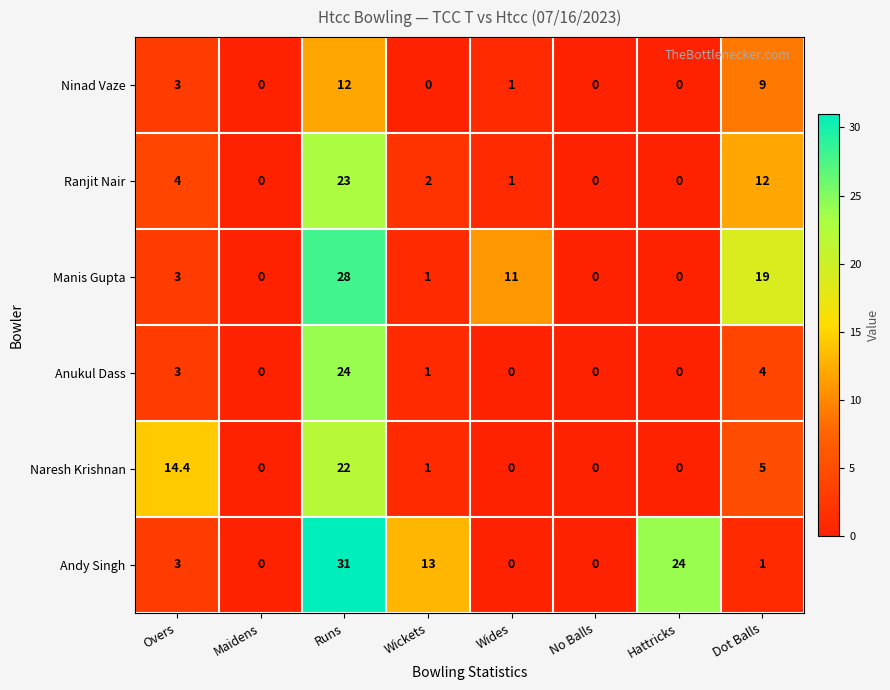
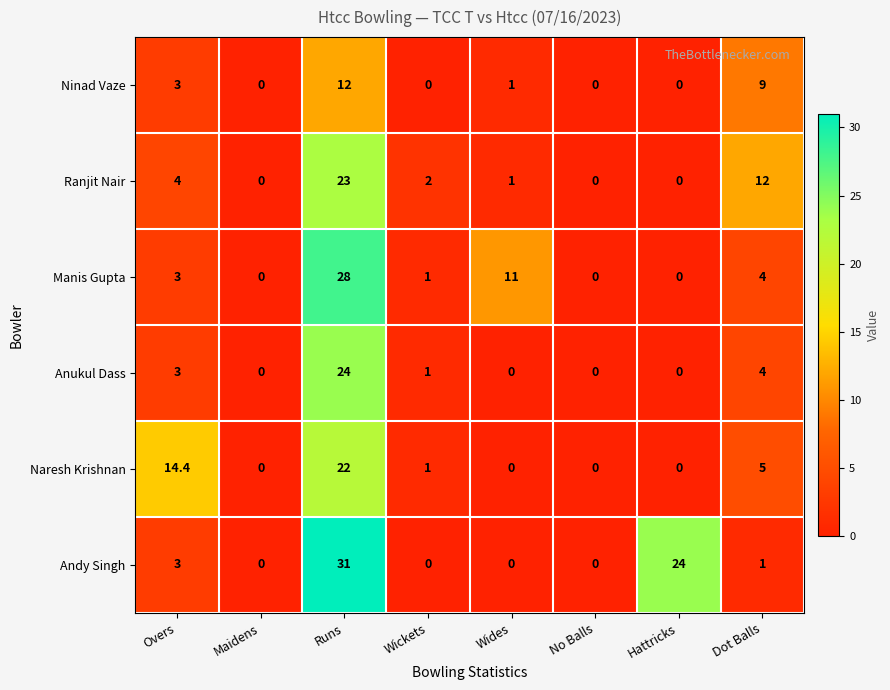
  {
    "Ninad Vaze": {
      "Overs": 3,
      "Maidens": 0,
      "Runs": 12,
      "Wickets": 0,
      "Wides": 1,
      "No Balls": 0,
      "Hattricks": 0
    },
    "Ranjit Nair": {
      "Overs": 4,
      "Maidens": 0,
      "Runs": 23,
      "Wickets": 2,
      "Wides": 1,
      "No Balls": 0,
      "Hattricks": 0,
      "Dot Balls": 12
    },
    "Manis Gupta": {
      "Overs": 3,
      "Maidens": 0,
      "Runs": 28,
      "Wickets": 1,
      "Wides": 11,
      "No Balls": 0,
      "Hattricks": 0,
-     "Dot Balls": 19
+     "Dot Balls": 4
    },
    "Anukul Dass": {
      "Overs": 3,
      "Maidens": 0,
      "Runs": 24,
      "Wickets": 1,
      "Wides": 0,
      "No Balls": 0,
      "Hattricks": 0,
      "Dot Balls": 4
    },
    "Naresh Krishnan": {
      "Overs": 14.4,
      "Maidens": 0,
      "Runs": 22,
      "Wickets": 1,
      "Wides": 0,
      "No Balls": 0,
      "Hattricks": 0,
      "Dot Balls": 5
    },
    "Andy Singh": {
      "Overs": 3,
      "Maidens": 0,
      "Runs": 31,
-     "Wickets": 13,
+     "Wickets": 0,
      "Wides": 0,
      "No Balls": 0,
      "Hattricks": 24,
      "Dot Balls": 1
    }
  }
